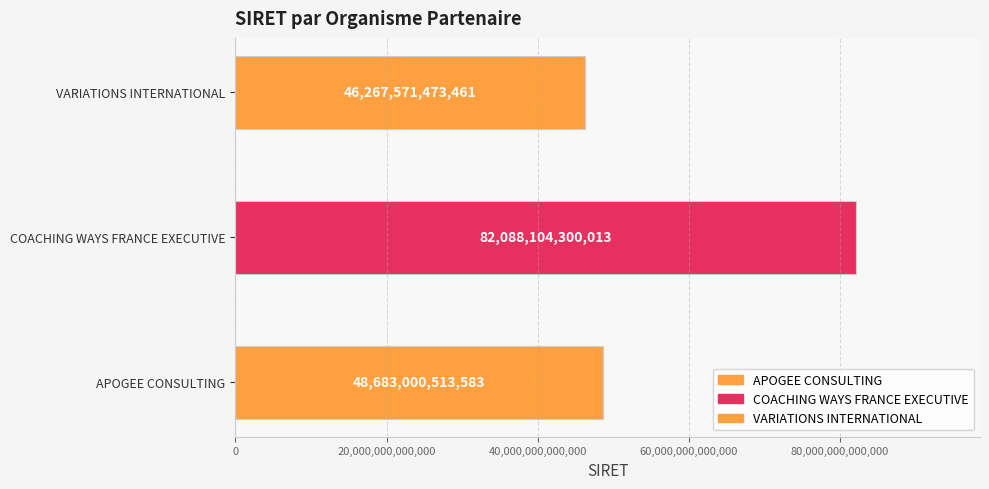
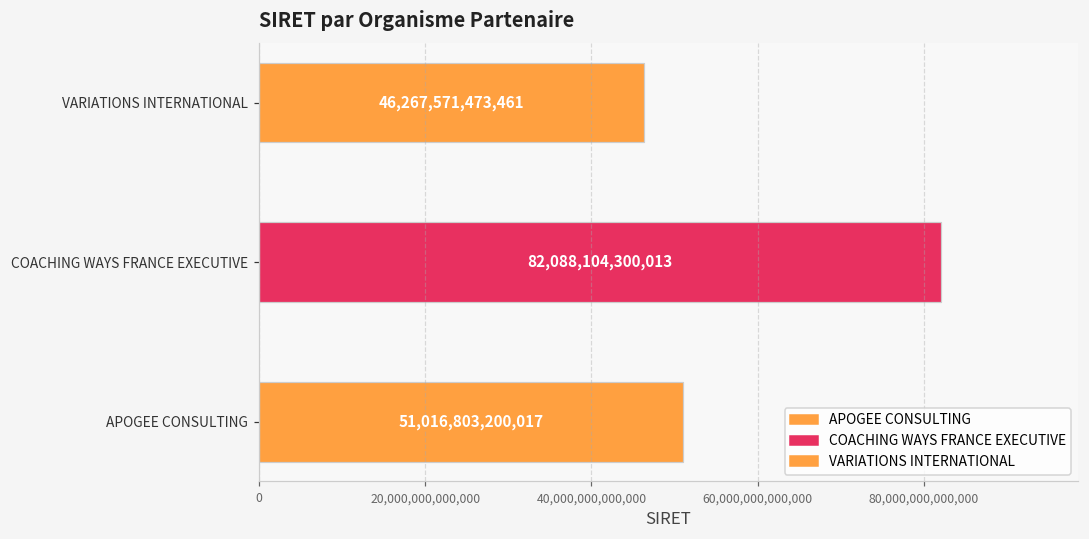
  {
    "VARIATIONS INTERNATIONAL": "46,267,571,473,461",
    "COACHING WAYS FRANCE EXECUTIVE": "82,088,104,300,013",
-   "APOGEE CONSULTING": "48,683,000,513,583"
+   "APOGEE CONSULTING": "51,016,803,200,017"
  }
